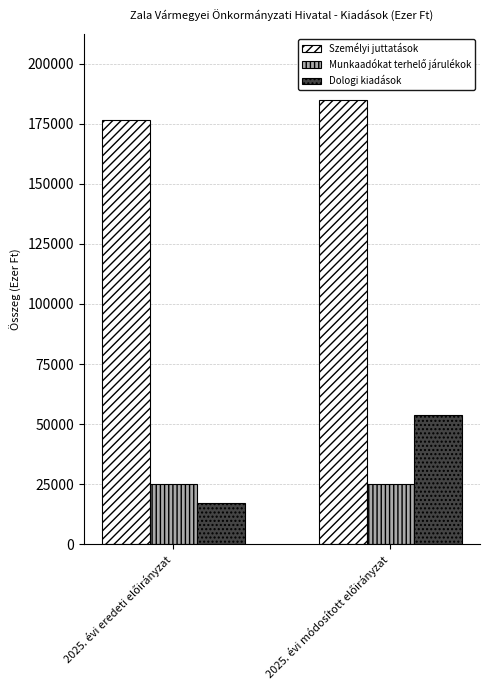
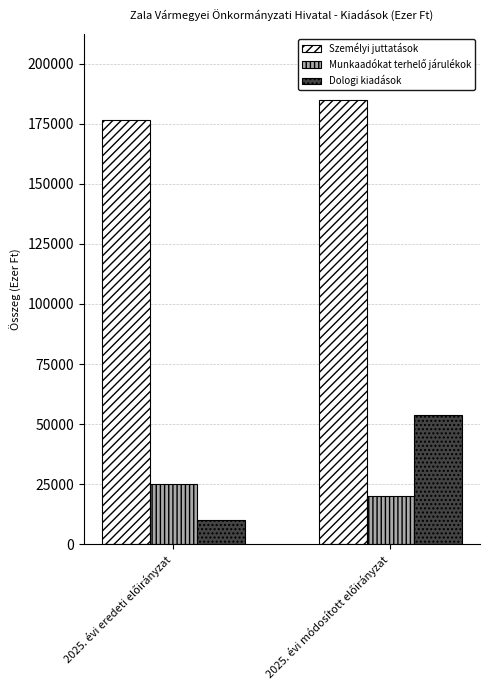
  {
    "Személyi juttatások": {
      "2025. évi eredeti előirányzat": 176000,
      "2025. évi módosított előirányzat": 185000
    },
    "Munkaadókat terhelő járulékok": {
      "2025. évi eredeti előirányzat": 25000,
-     "2025. évi módosított előirányzat": 25000
+     "2025. évi módosított előirányzat": 20000
    },
    "Dologi kiadások": {
-     "2025. évi eredeti előirányzat": 17000,
+     "2025. évi eredeti előirányzat": 10000,
      "2025. évi módosított előirányzat": 54000
    }
  }
